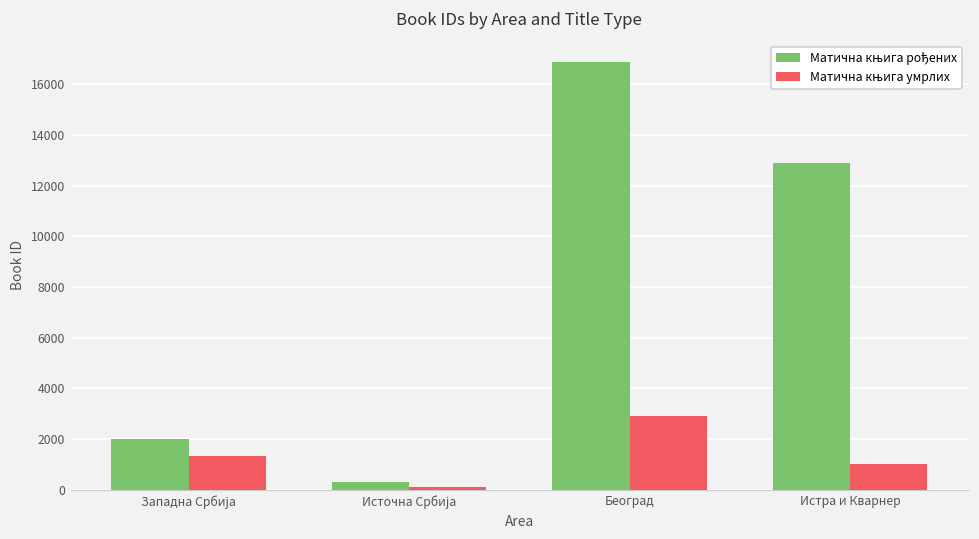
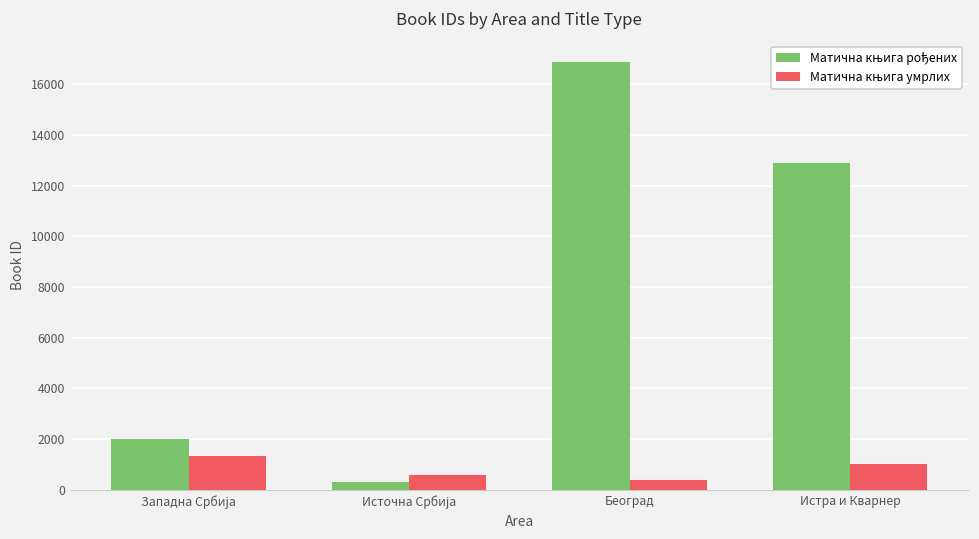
  {
    "Матична књига рођених": {
      "Западна Србија": 2000,
      "Источна Србија": 300,
      "Београд": 16900,
      "Истра и Кварнер": 12900
    },
    "Матична књига умрлих": {
      "Западна Србија": 1300,
-     "Источна Србија": 100,
-     "Београд": 2900,
+     "Источна Србија": 600,
+     "Београд": 400,
      "Истра и Кварнер": 1000
    }
  }
